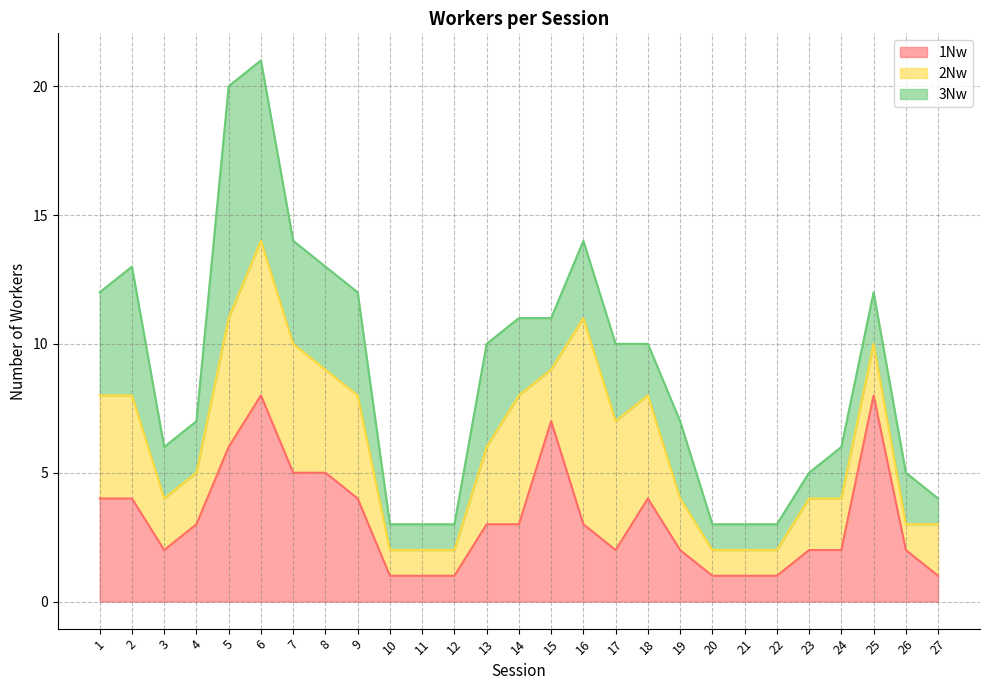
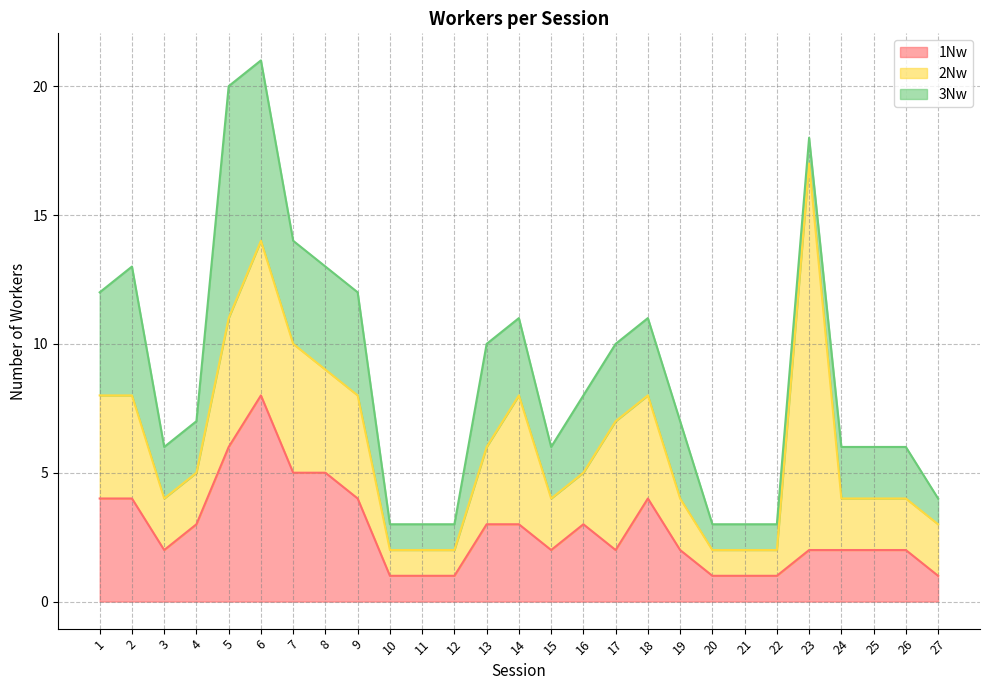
  {
    "1Nw": {
      "1": 4,
      "2": 4,
      "3": 2,
      "4": 3,
      "5": 6,
      "6": 8,
      "7": 5,
      "8": 5,
      "9": 4,
      "10": 1,
      "11": 1,
      "12": 1,
      "13": 3,
      "14": 3,
-     "15": 7,
+     "15": 2,
      "16": 3,
      "17": 2,
      "18": 4,
      "19": 2,
      "20": 1,
      "21": 1,
      "22": 1,
      "23": 2,
      "24": 2,
-     "25": 8,
+     "25": 2,
      "26": 2,
      "27": 1
    },
    "2Nw": {
      "1": 4,
      "2": 4,
      "3": 2,
      "4": 2,
      "5": 5,
      "6": 6,
      "7": 5,
      "8": 4,
      "9": 4,
      "10": 1,
      "11": 1,
      "12": 1,
      "13": 3,
      "14": 5,
      "15": 2,
-     "16": 8,
+     "16": 2,
      "17": 5,
      "18": 4,
      "19": 2,
      "20": 1,
      "21": 1,
      "22": 1,
-     "23": 2,
+     "23": 15,
      "24": 2,
      "25": 2,
-     "26": 1,
+     "26": 2,
      "27": 2
    },
    "3Nw": {
      "1": 4,
      "2": 5,
      "3": 2,
      "4": 2,
      "5": 9,
      "6": 7,
      "7": 4,
      "8": 4,
      "9": 4,
      "10": 1,
      "11": 1,
      "12": 1,
      "13": 4,
      "14": 3,
      "15": 2,
      "16": 3,
      "17": 3,
-     "18": 2,
+     "18": 3,
      "19": 3,
      "20": 1,
      "21": 1,
      "22": 1,
      "23": 1,
      "24": 2,
      "25": 2,
      "26": 2,
      "27": 1
    }
  }
